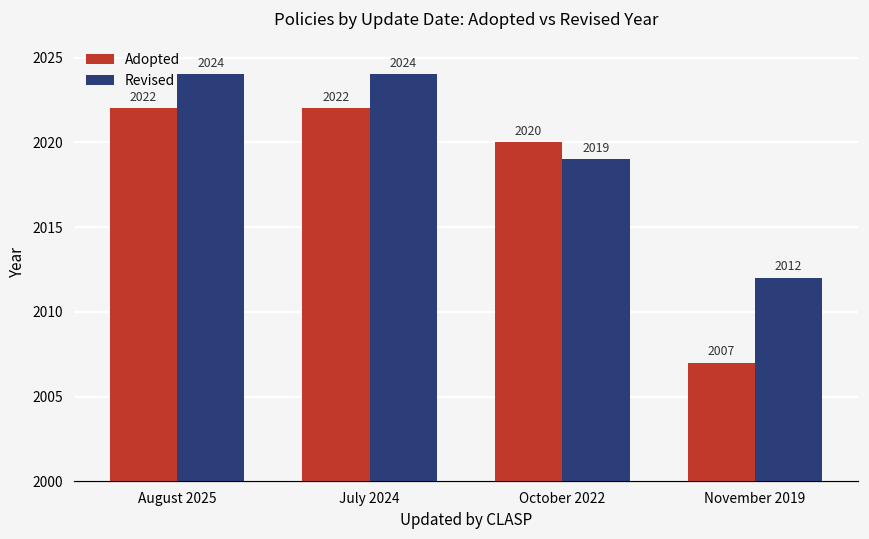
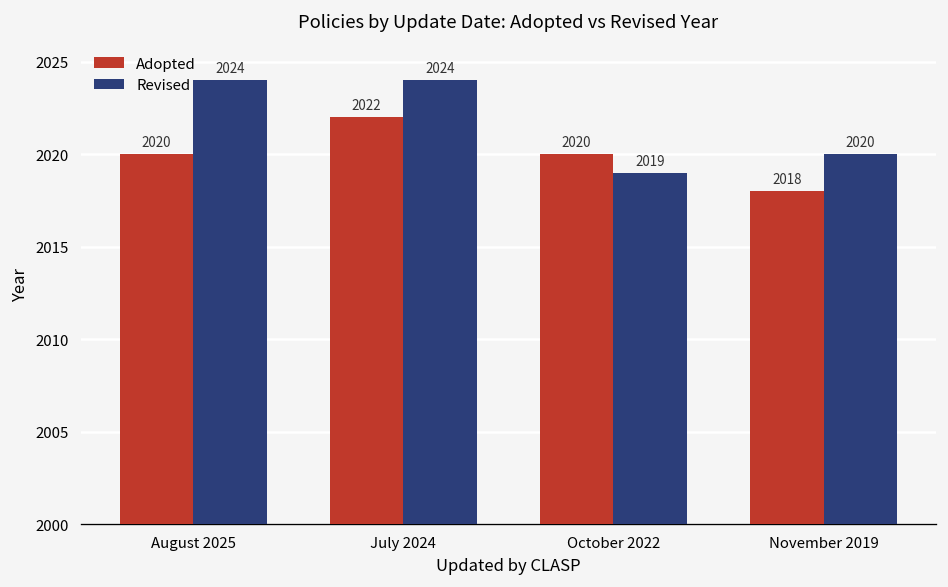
  {
    "Adopted": {
-     "August 2025": 2022,
+     "August 2025": 2020,
      "July 2024": 2022,
      "October 2022": 2020,
-     "November 2019": 2007
+     "November 2019": 2018
    },
    "Revised": {
      "August 2025": 2024,
      "July 2024": 2024,
      "October 2022": 2019,
-     "November 2019": 2012
+     "November 2019": 2020
    }
  }
